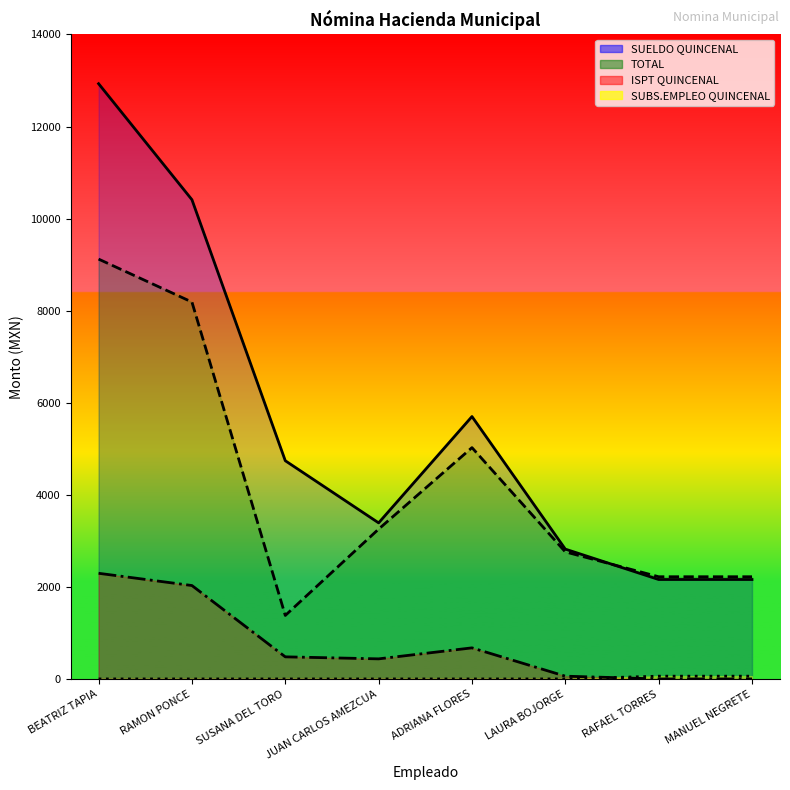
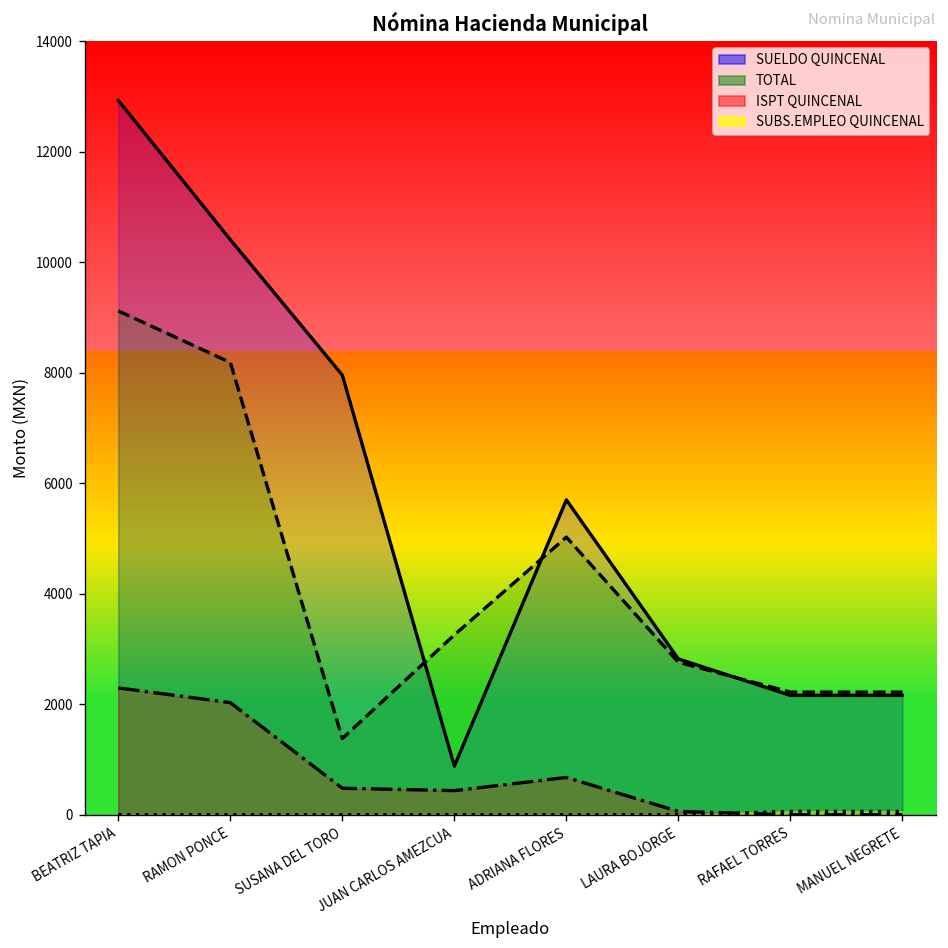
  {
    "SUELDO QUINCENAL": {
      "BEATRIZ TAPIA": 12900,
      "RAMON PONCE": 10400,
-     "SUSANA DEL TORO": 4700,
-     "JUAN CARLOS AMEZCUA": 3400,
+     "SUSANA DEL TORO": 8000,
+     "JUAN CARLOS AMEZCUA": 900,
      "ADRIANA FLORES": 5700,
      "LAURA BOJORGE": 2800,
      "RAFAEL TORRES": 2200,
      "MANUEL NEGRETE": 2200
    },
    "TOTAL": {
      "BEATRIZ TAPIA": 9100,
      "RAMON PONCE": 8200,
      "SUSANA DEL TORO": 1400,
      "JUAN CARLOS AMEZCUA": 3300,
      "ADRIANA FLORES": 5000,
      "LAURA BOJORGE": 2800,
      "RAFAEL TORRES": 2200,
      "MANUEL NEGRETE": 2200
    },
    "ISPT QUINCENAL": {
      "BEATRIZ TAPIA": 2300,
      "RAMON PONCE": 2000,
      "SUSANA DEL TORO": 500,
      "JUAN CARLOS AMEZCUA": 400,
      "ADRIANA FLORES": 700,
      "LAURA BOJORGE": 100,
      "RAFAEL TORRES": 0,
      "MANUEL NEGRETE": 0
    },
    "SUBS.EMPLEO QUINCENAL": {
      "BEATRIZ TAPIA": 0,
      "RAMON PONCE": 0,
      "SUSANA DEL TORO": 0,
      "JUAN CARLOS AMEZCUA": 0,
      "ADRIANA FLORES": 0,
      "LAURA BOJORGE": 0,
      "RAFAEL TORRES": 100,
      "MANUEL NEGRETE": 100
    }
  }
